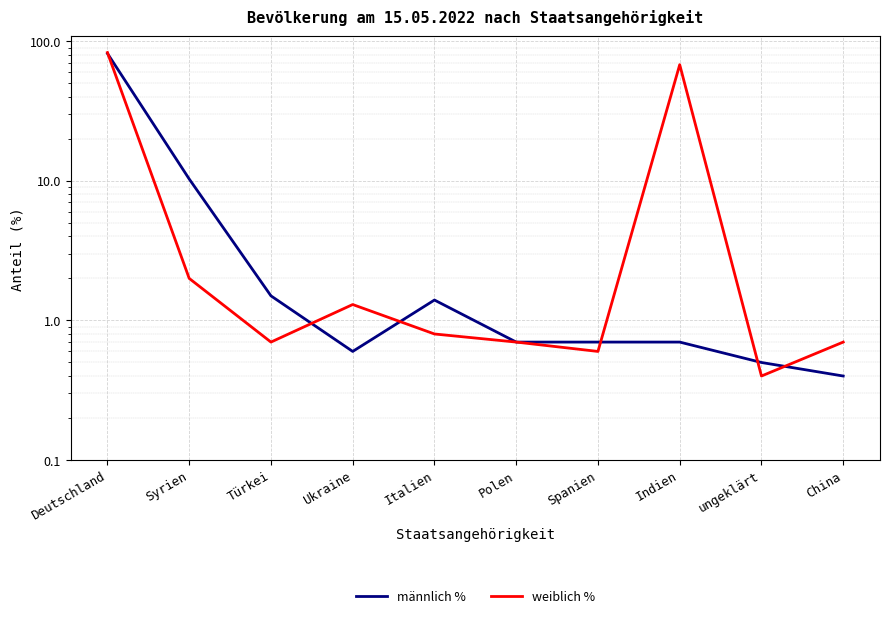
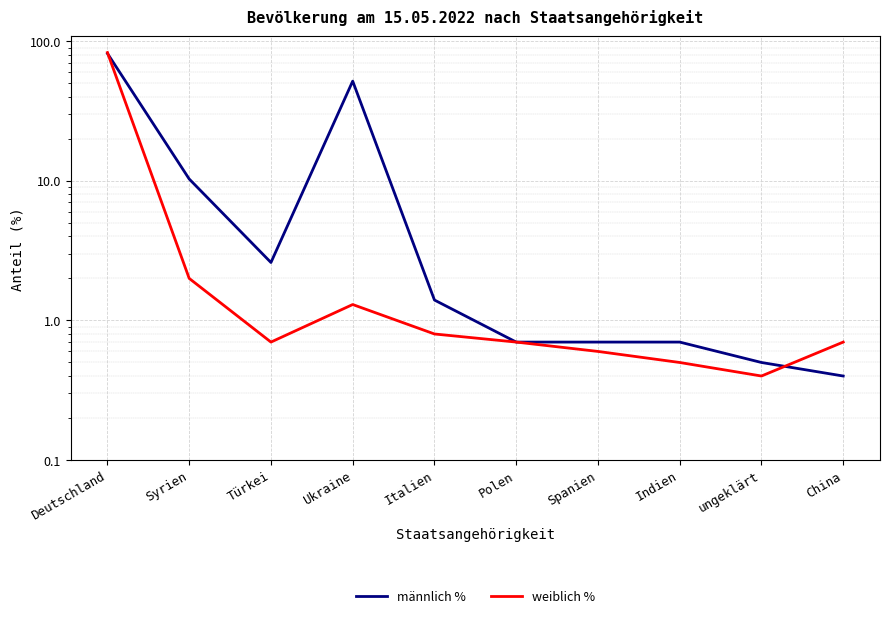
  {
    "männlich %": {
      "Syrien": 10,
-     "Türkei": 1.5,
-     "Ukraine": 0.6,
+     "Türkei": 2.6,
+     "Ukraine": 52,
      "Italien": 1.4,
      "Spanien": 0.7,
      "Indien": 0.7,
      "ungeklärt": 0.5,
      "China": 0.4
    },
    "weiblich %": {
      "Syrien": 2.0,
      "Türkei": 0.7,
      "Ukraine": 1.3,
      "Italien": 0.8,
      "Spanien": 0.6,
-     "Indien": 70,
+     "Indien": 0.5,
      "ungeklärt": 0.4,
      "China": 0.7
    }
  }
